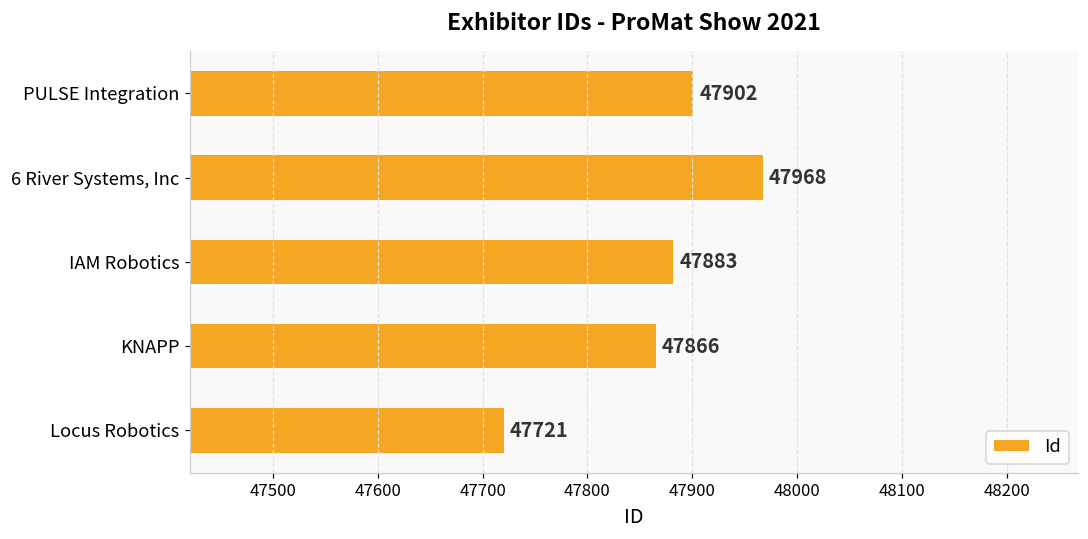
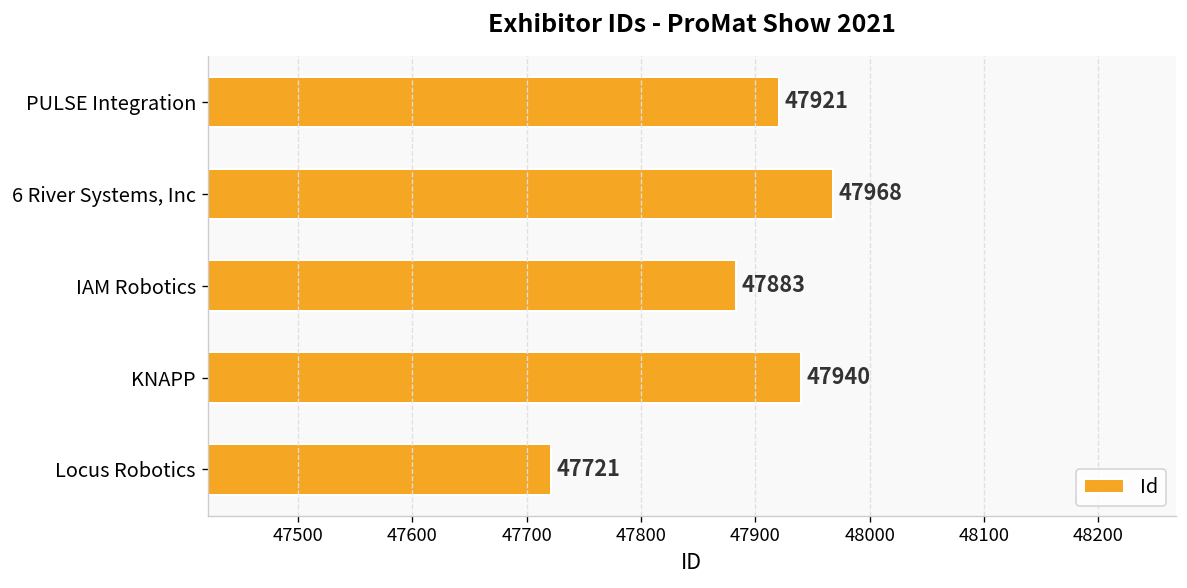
  {
-   "PULSE Integration": 47902,
+   "PULSE Integration": 47921,
    "6 River Systems, Inc": 47968,
    "IAM Robotics": 47883,
-   "KNAPP": 47866,
+   "KNAPP": 47940,
    "Locus Robotics": 47721
  }
